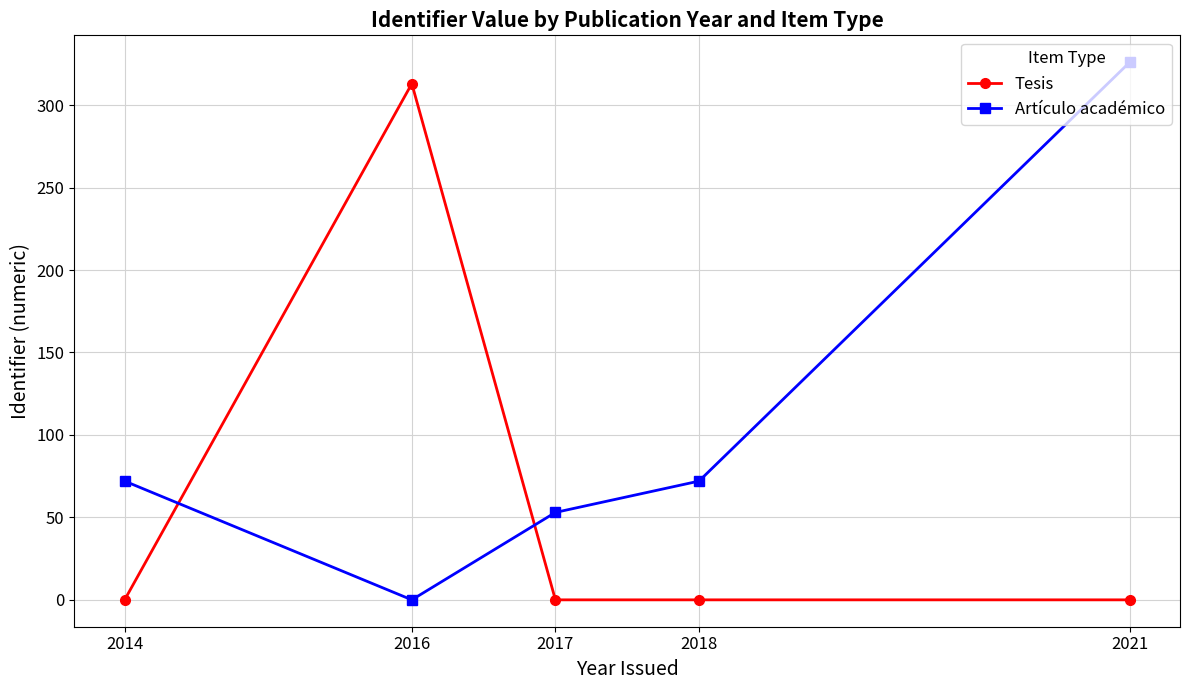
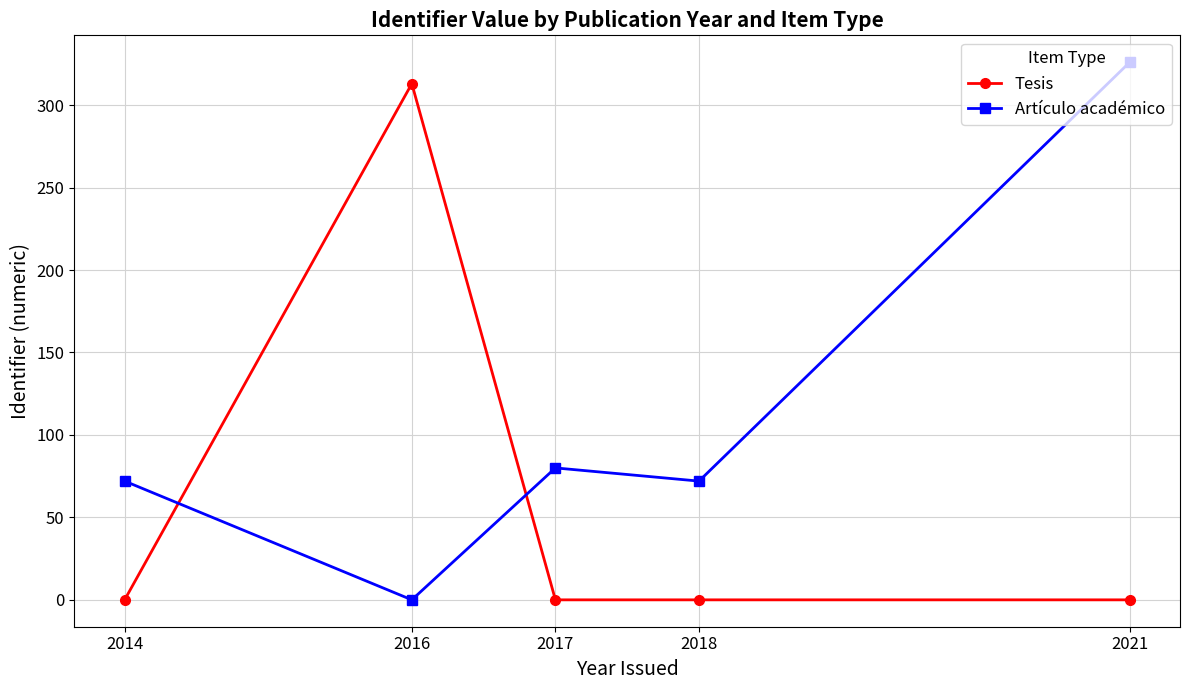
  {
    "Tesis": {
      "2014": 0,
      "2016": 313,
      "2017": 0,
      "2018": 0,
      "2021": 0
    },
    "Artículo académico": {
      "2014": 72,
      "2016": 0,
-     "2017": 53,
+     "2017": 80,
      "2018": 72
    }
  }
